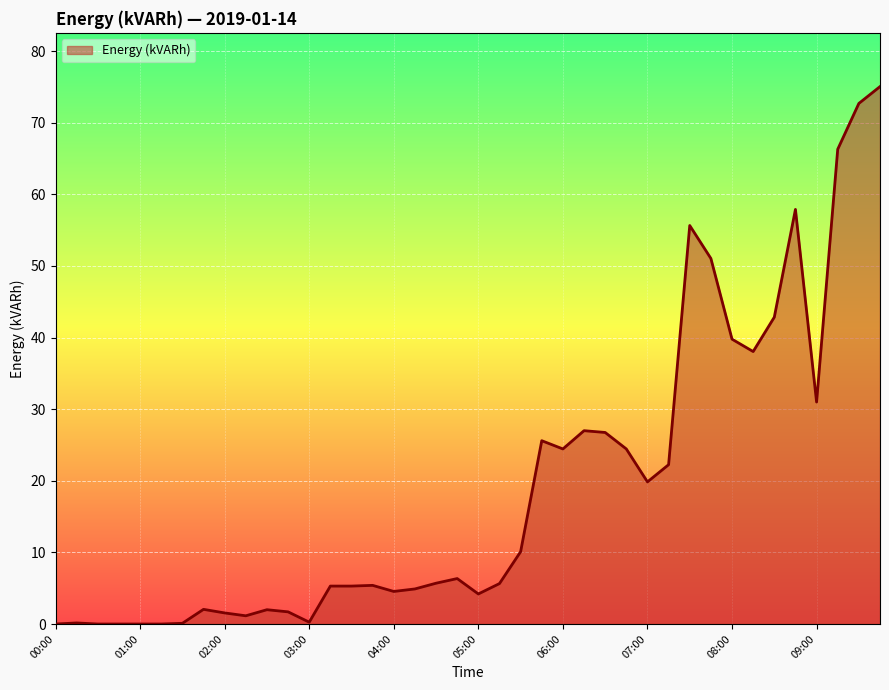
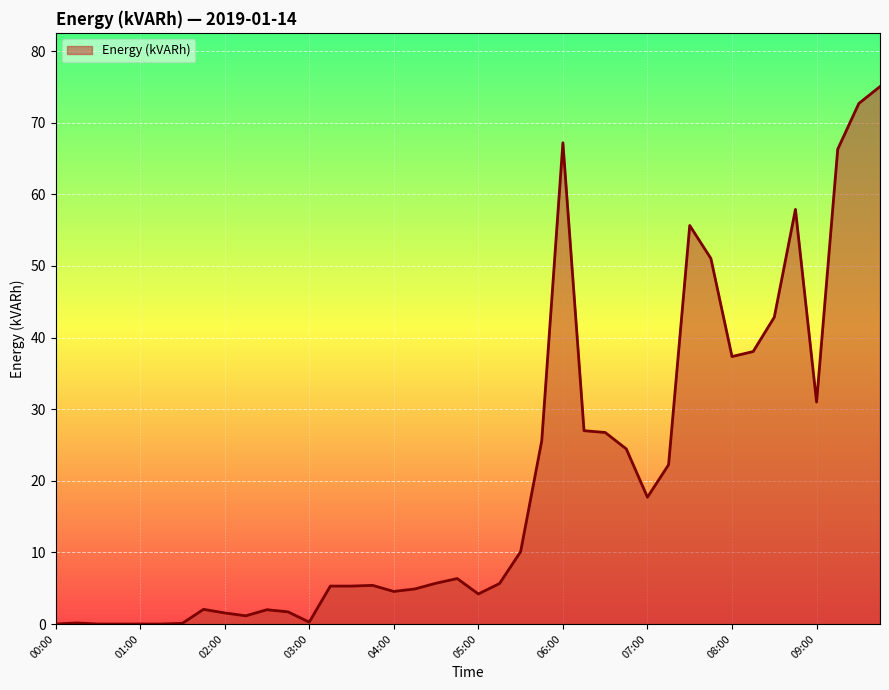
  {
    "00:00": 0,
    "01:00": 0,
    "02:00": 2,
    "03:00": 0,
    "04:00": 5,
    "05:00": 4,
-   "06:00": 24,
-   "07:00": 20,
-   "08:00": 40,
+   "06:00": 67,
+   "07:00": 18,
+   "08:00": 37,
    "09:00": 31
  }
